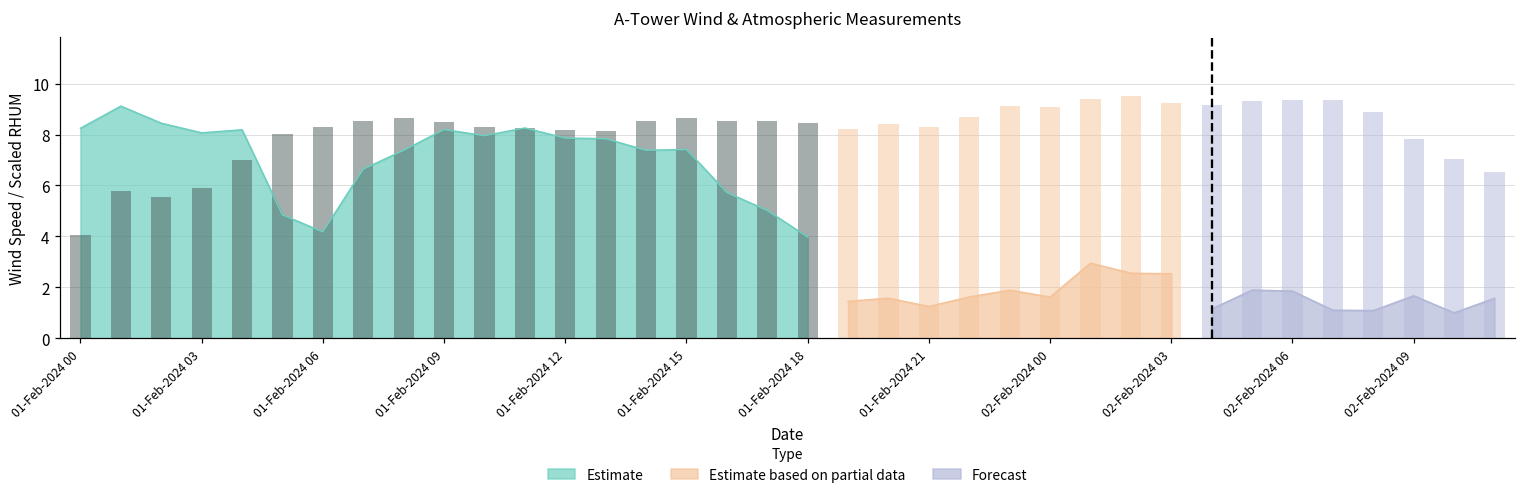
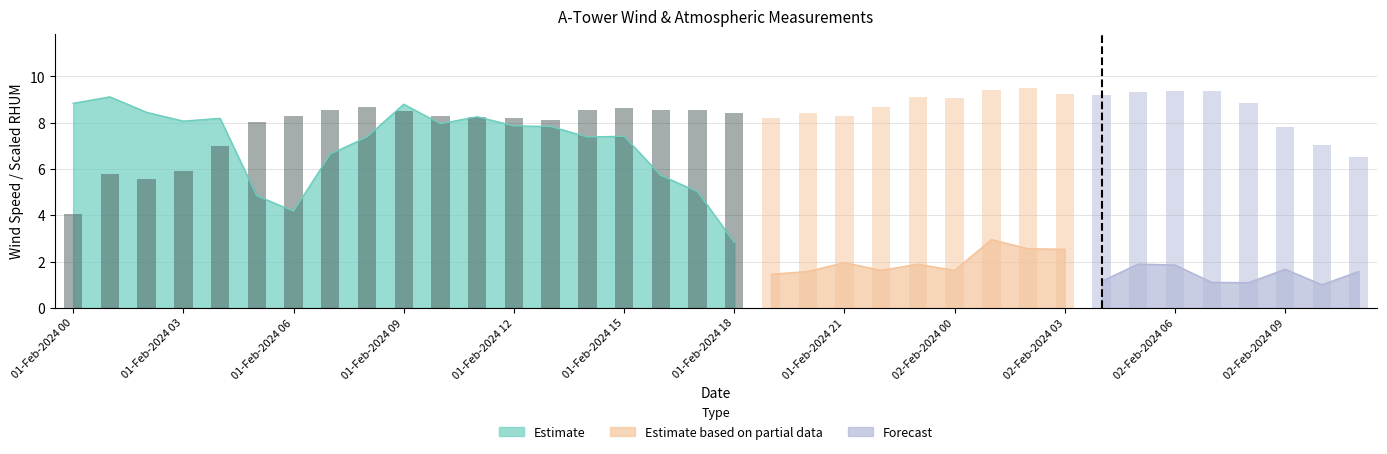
  {
    "Estimate": {
-     "01-Feb-2024 00": 8.3,
+     "01-Feb-2024 00": 8.8,
      "01-Feb-2024 03": 8.1,
      "01-Feb-2024 06": 4.2,
-     "01-Feb-2024 09": 8.2,
+     "01-Feb-2024 09": 8.8,
      "01-Feb-2024 12": 7.9,
      "01-Feb-2024 15": 7.4,
-     "01-Feb-2024 18": 4.0
+     "01-Feb-2024 18": 2.8
    },
    "Estimate based on partial data": {
-     "01-Feb-2024 21": 1.2,
+     "01-Feb-2024 21": 2.0,
      "02-Feb-2024 00": 1.6,
      "02-Feb-2024 03": 2.5
    },
    "Forecast": {
      "02-Feb-2024 06": 1.8,
      "02-Feb-2024 09": 1.7
    }
  }
